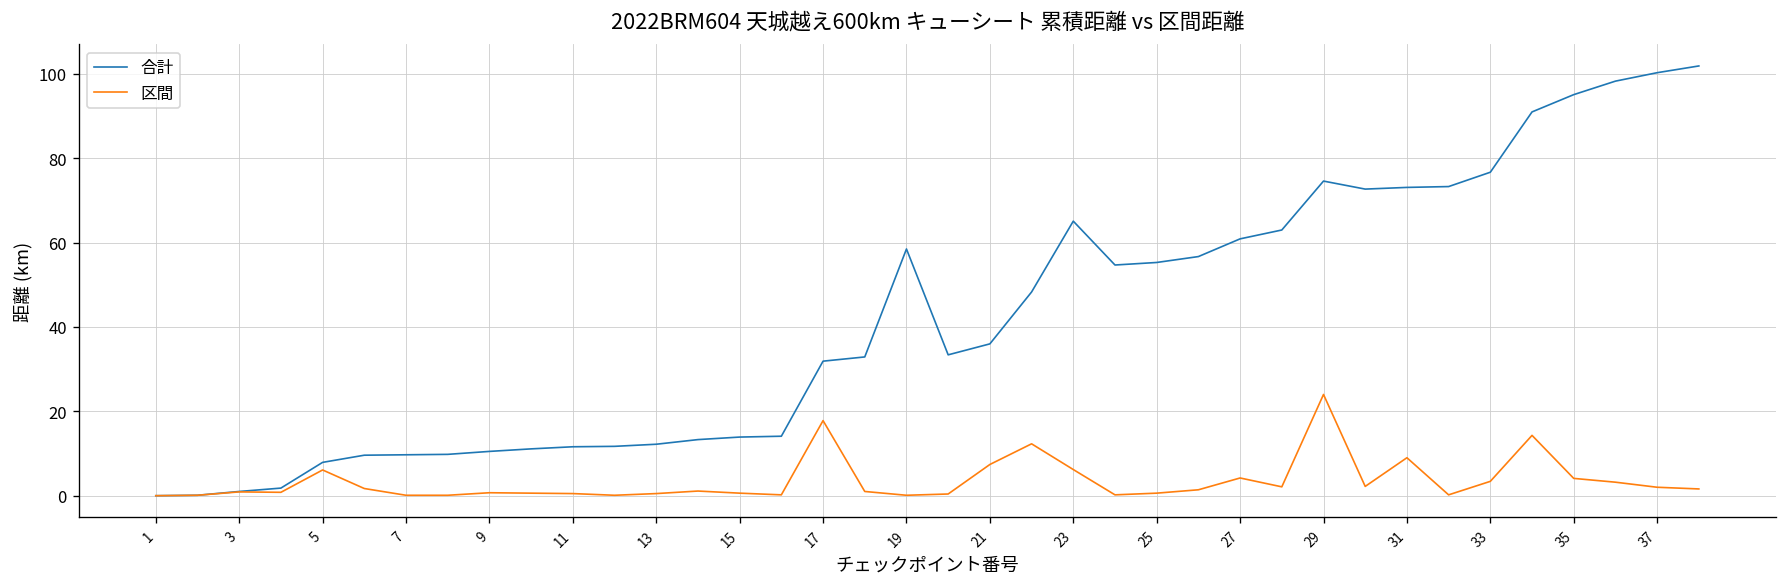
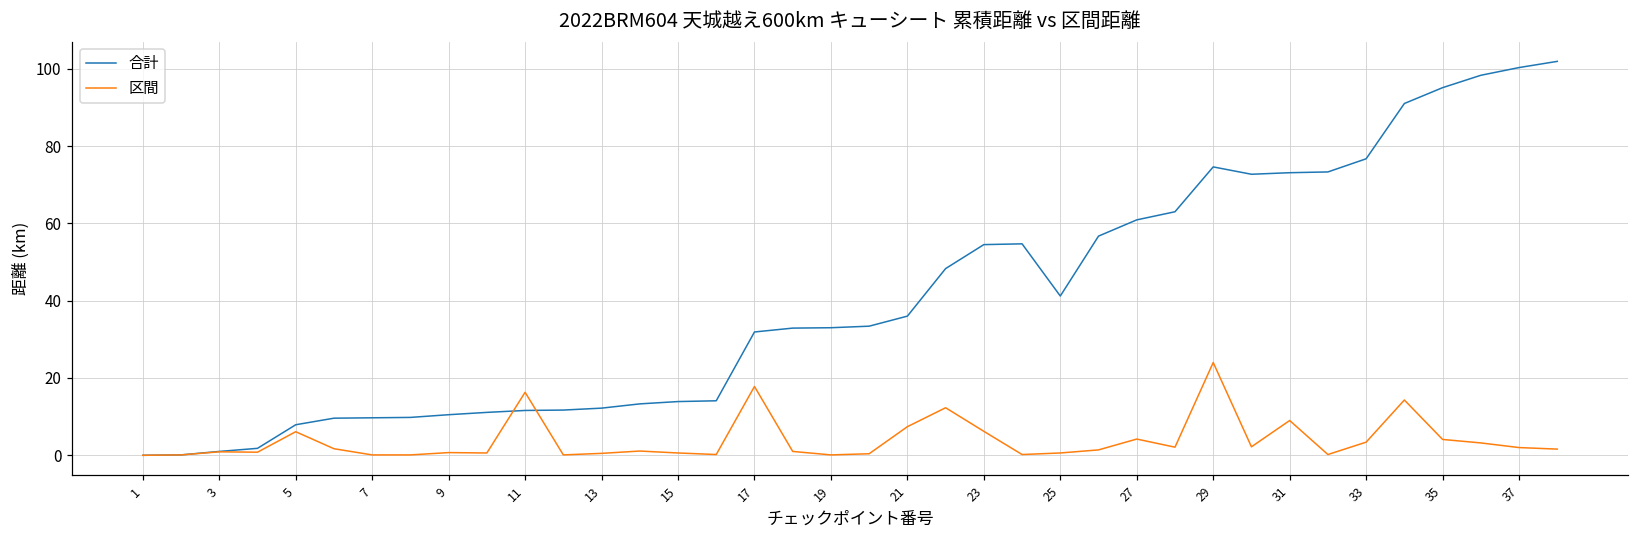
  {
    "合計": {
      "5": 8,
      "7": 10,
      "9": 11,
      "11": 12,
      "13": 12,
      "15": 14,
      "17": 32,
-     "19": 59,
+     "19": 33,
      "21": 36,
-     "23": 65,
-     "25": 55,
+     "23": 55,
+     "25": 41,
      "27": 61,
      "29": 75,
      "31": 73,
      "33": 77,
      "35": 95,
      "37": 100
    },
    "区間": {
      "5": 6,
      "7": 0,
      "9": 1,
-     "11": 1,
+     "11": 16,
      "13": 1,
      "15": 1,
      "17": 18,
      "19": 0,
      "21": 7,
      "23": 6,
      "25": 1,
      "27": 4,
      "29": 24,
      "31": 9,
      "33": 3,
      "35": 4,
      "37": 2
    }
  }
